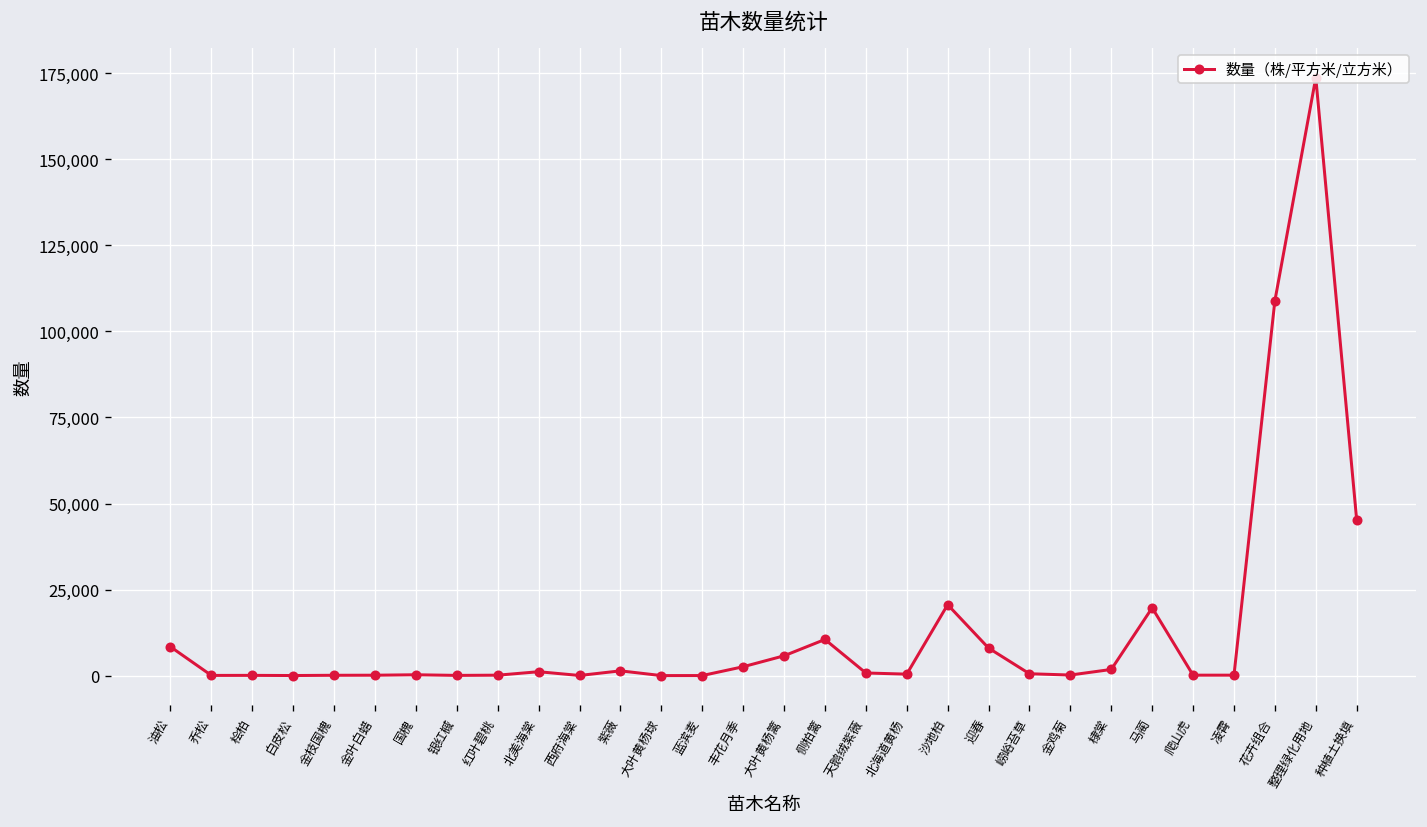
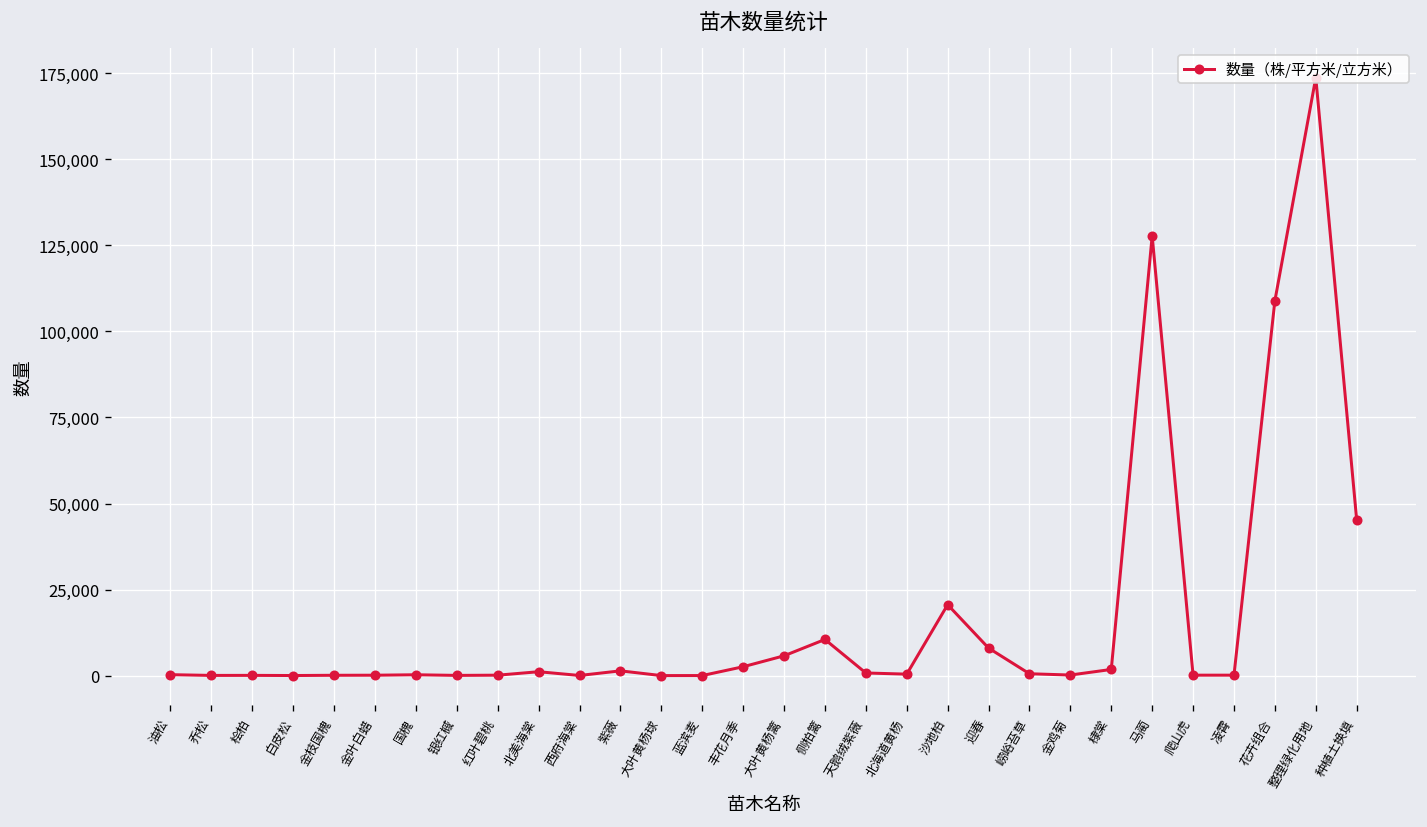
  {
-   "油松": "8,000",
+   "油松": "0",
    "乔松": "0",
    "桧柏": "0",
    "白皮松": "0",
    "金枝国槐": "0",
    "金叶白蜡": "0",
    "国槐": "0",
    "银红槭": "0",
    "红叶碧桃": "0",
    "北美海棠": "1,000",
    "西府海棠": "0",
    "紫薇": "1,000",
    "大叶黄杨球": "0",
    "蓝滨麦": "0",
    "丰花月季": "3,000",
    "大叶黄杨篱": "6,000",
    "侧柏篱": "10,000",
    "天鹅绒紫薇": "1,000",
    "北海道黄杨": "0",
    "沙地柏": "21,000",
    "迎春": "8,000",
    "崂峪苔草": "1,000",
    "金鸡菊": "0",
    "棣棠": "2,000",
-   "马蔺": "20,000",
+   "马蔺": "128,000",
    "爬山虎": "0",
    "凌霄": "0",
    "花卉组合": "109,000",
    "种植土换填": "45,000"
  }
